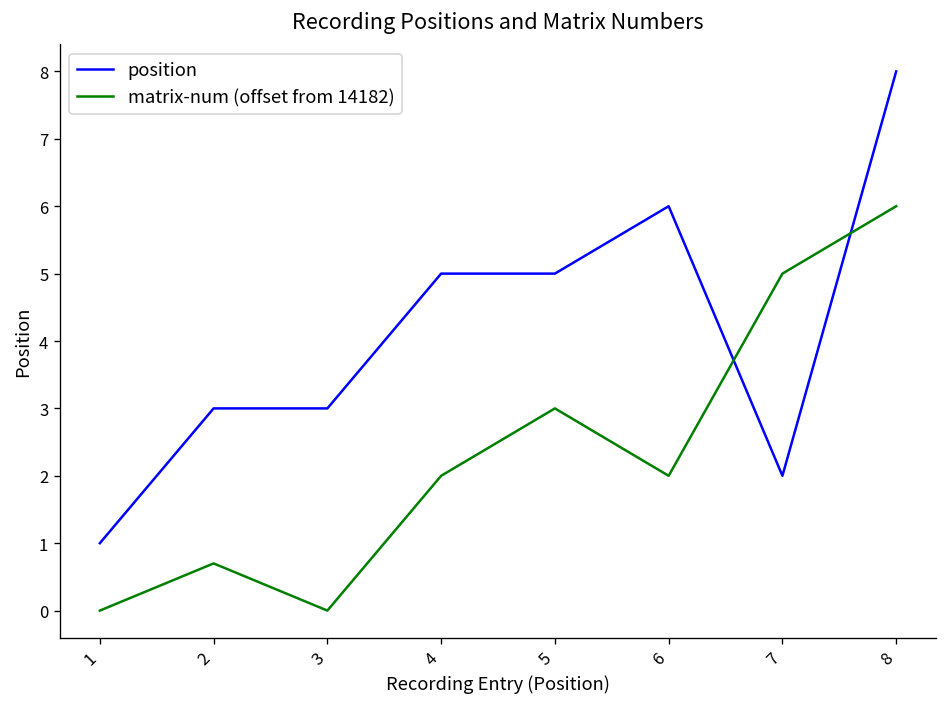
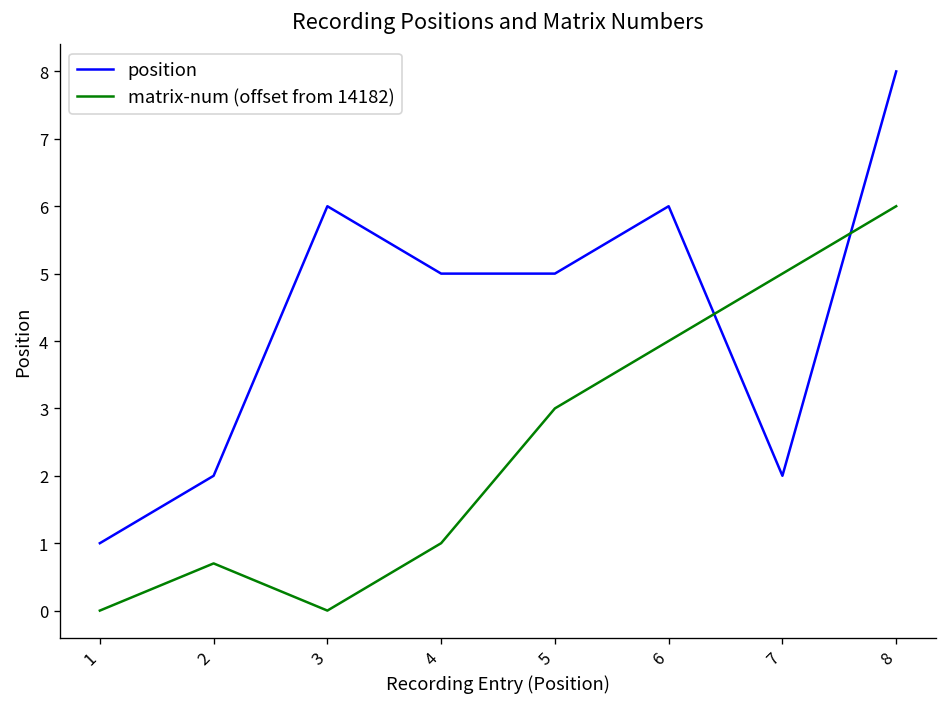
  {
    "position": {
      "1": 1,
-     "2": 3,
-     "3": 3,
+     "2": 2,
+     "3": 6,
      "4": 5,
      "5": 5,
      "6": 6,
      "7": 2,
      "8": 8
    },
    "matrix-num (offset from 14182)": {
      "1": 0.0,
      "2": 0.7,
      "3": 0.0,
-     "4": 2.0,
+     "4": 1.0,
      "5": 3.0,
-     "6": 2.0,
+     "6": 4.0,
      "7": 5.0,
      "8": 6.0
    }
  }
